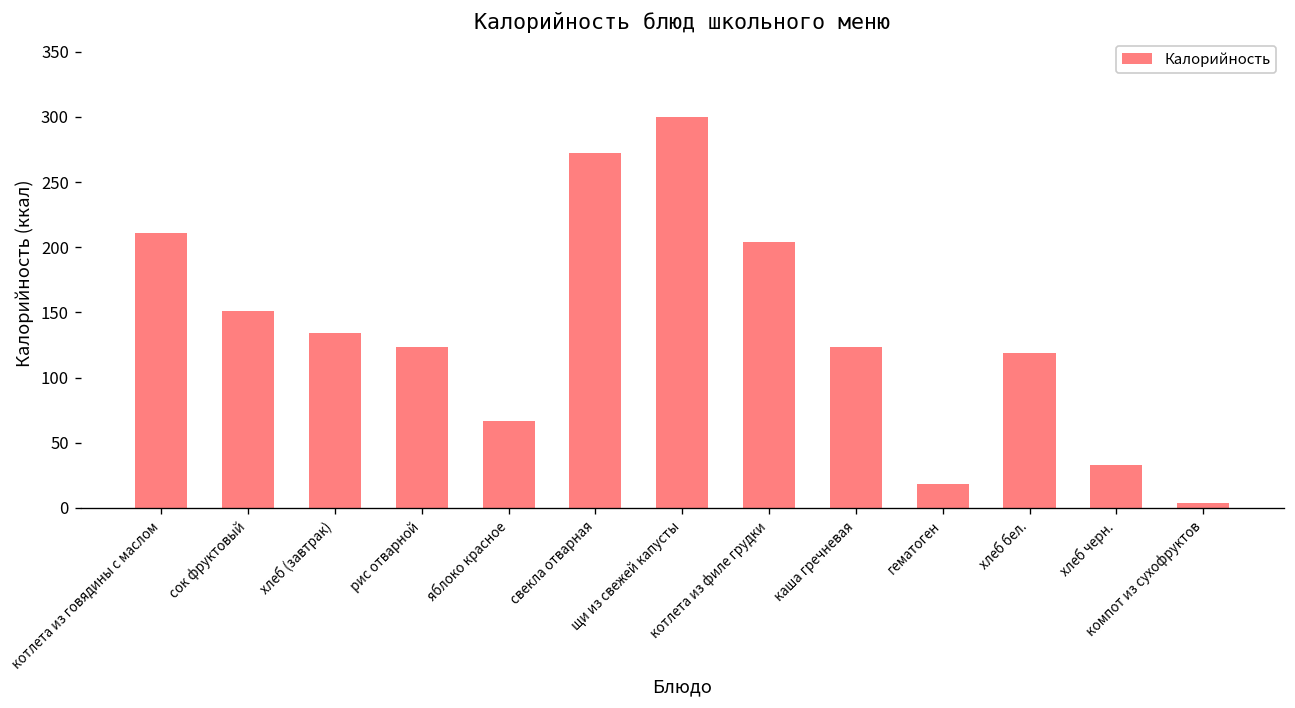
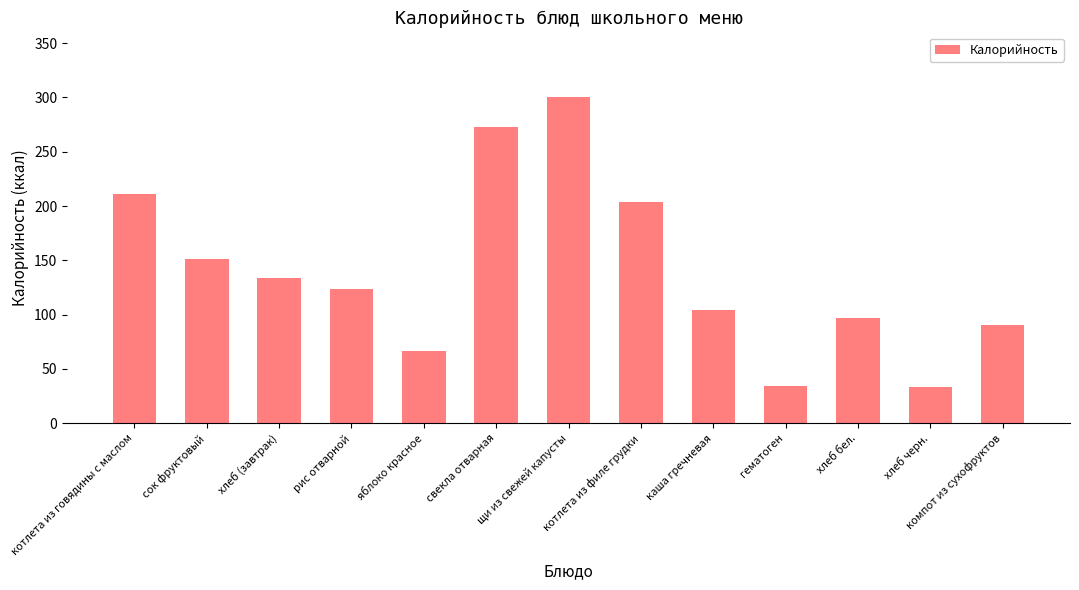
  {
    "котлета из говядины с маслом": 211,
    "сок фруктовый": 151,
    "хлеб (завтрак)": 134,
    "рис отварной": 124,
    "яблоко красное": 67,
    "свекла отварная": 272,
    "щи из свежей капусты": 300,
    "котлета из филе грудки": 204,
-   "каша гречневая": 124,
-   "гематоген": 18,
-   "хлеб бел.": 119,
+   "каша гречневая": 104,
+   "гематоген": 35,
+   "хлеб бел.": 97,
    "хлеб черн.": 33,
-   "компот из сухофруктов": 4
+   "компот из сухофруктов": 90
  }
